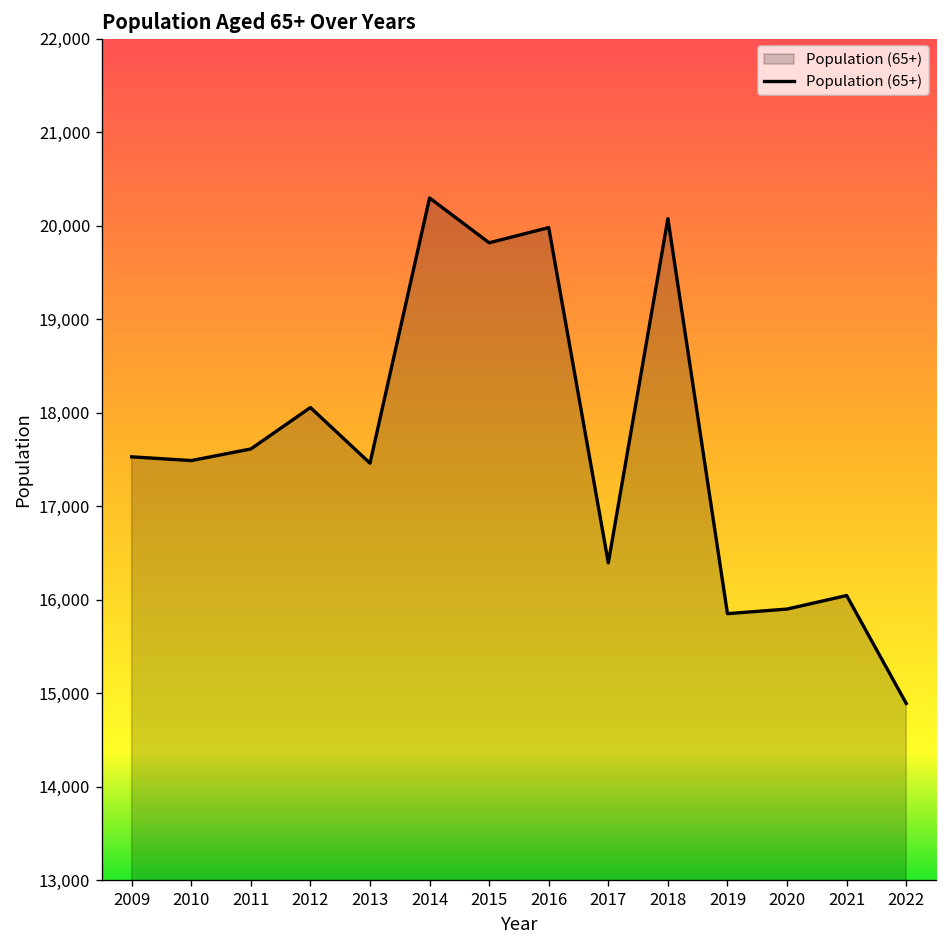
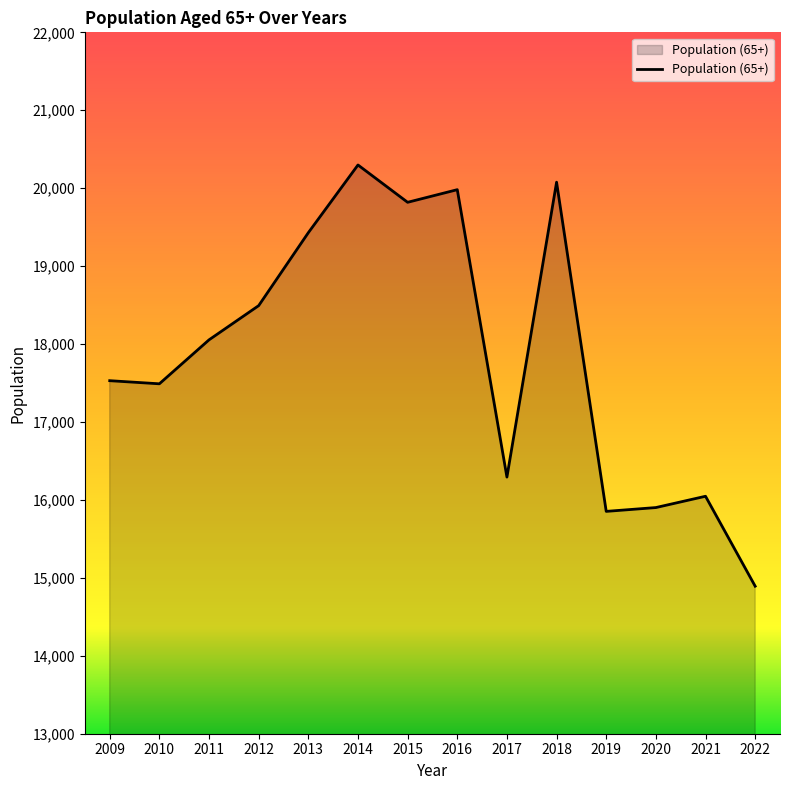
  {
    "2009": "17,500",
    "2010": "17,500",
-   "2011": "17,600",
-   "2012": "18,100",
-   "2013": "17,500",
+   "2011": "18,100",
+   "2012": "18,500",
+   "2013": "19,400",
    "2014": "20,300",
    "2015": "19,800",
    "2016": "20,000",
-   "2017": "16,400",
+   "2017": "16,300",
    "2018": "20,100",
    "2019": "15,900",
    "2020": "15,900",
    "2021": "16,000",
    "2022": "14,900"
  }
